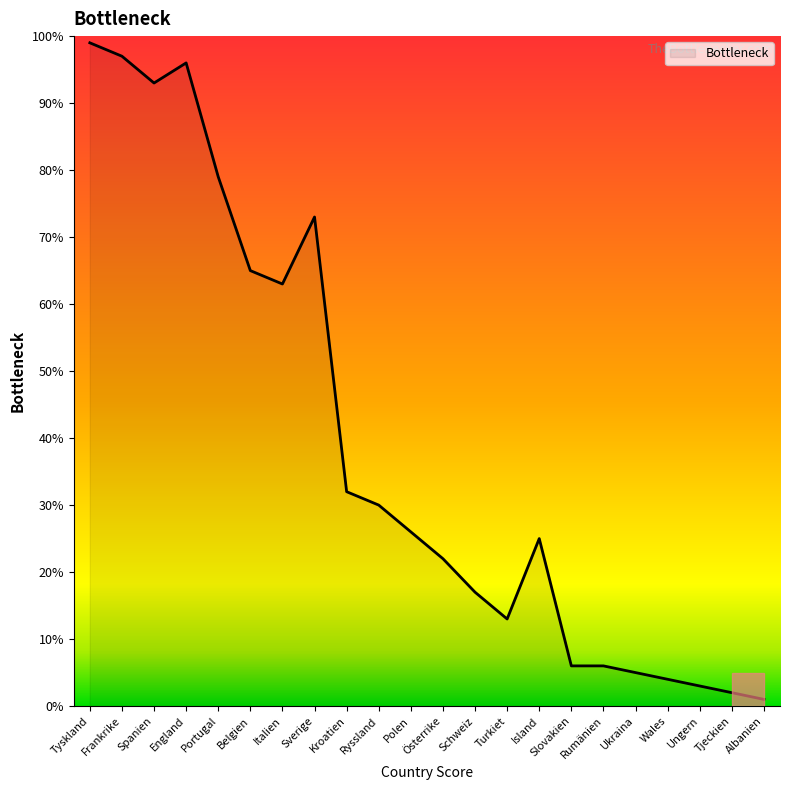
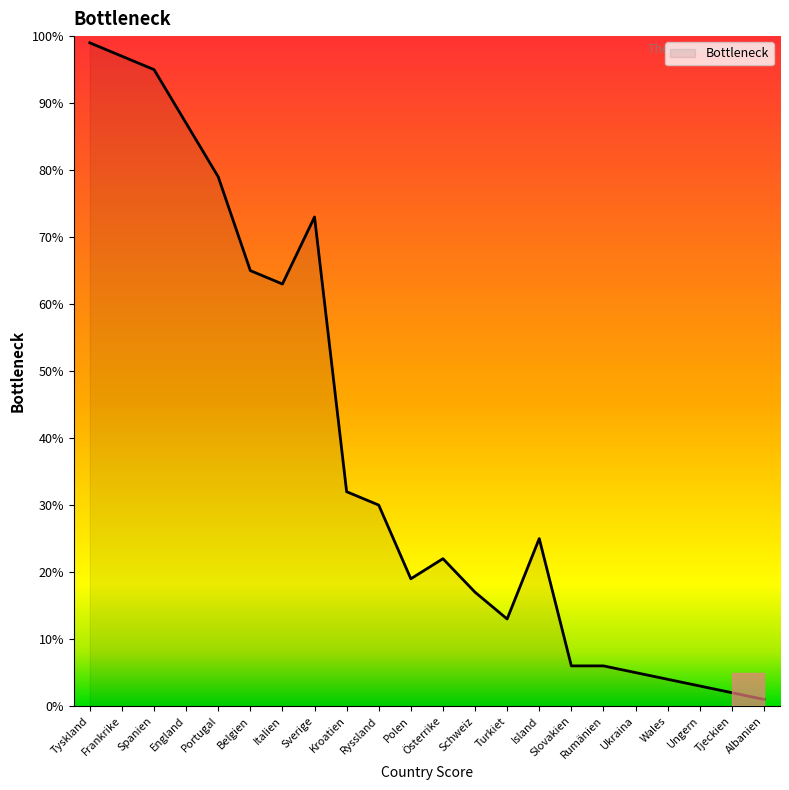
  {
    "Tyskland": "99%",
    "Frankrike": "97%",
-   "Spanien": "93%",
-   "England": "96%",
+   "Spanien": "95%",
+   "England": "87%",
    "Portugal": "79%",
    "Belgien": "65%",
    "Italien": "63%",
    "Sverige": "73%",
    "Kroatien": "32%",
    "Ryssland": "30%",
-   "Polen": "26%",
+   "Polen": "19%",
    "Österrike": "22%",
    "Schweiz": "17%",
    "Turkiet": "13%",
    "Island": "25%",
    "Slovakien": "6%",
    "Rumänien": "6%",
    "Ukraina": "5%",
    "Wales": "4%",
    "Ungern": "3%"
  }
